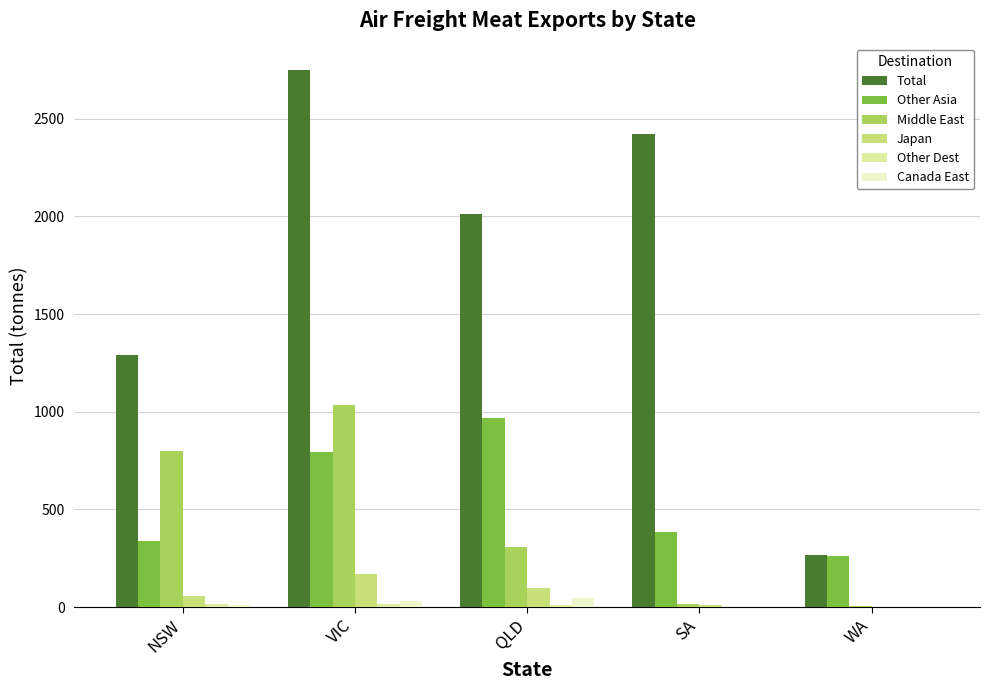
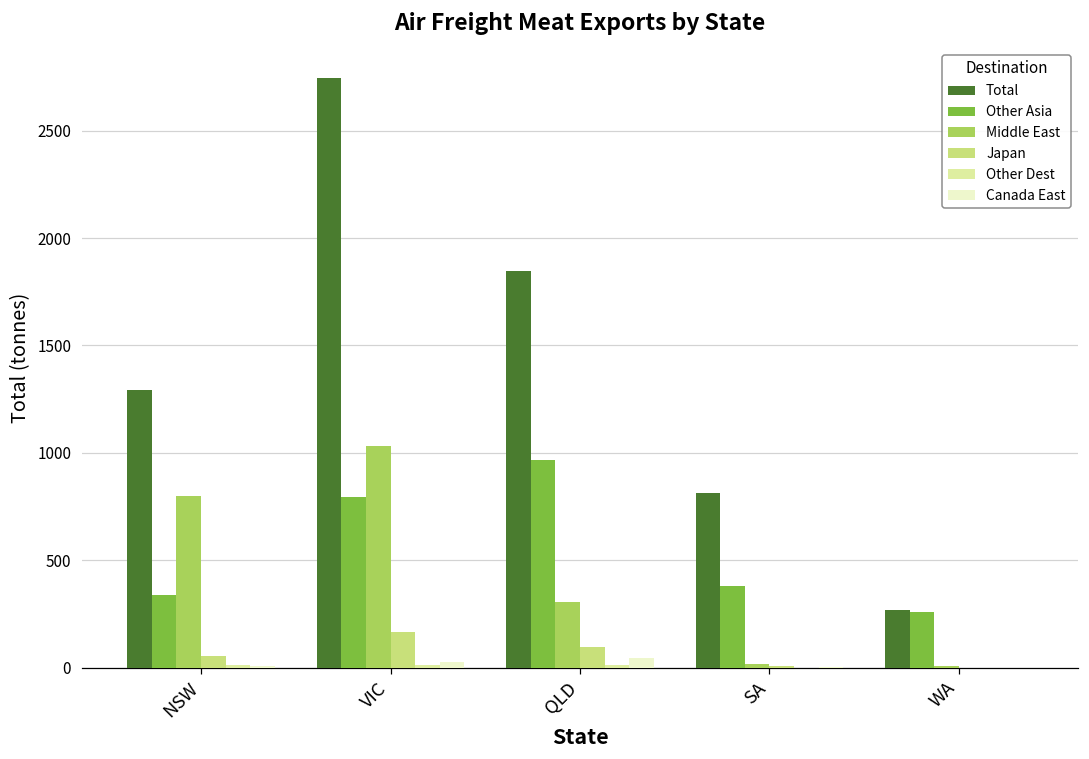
  {
    "Total": {
      "NSW": 1290,
      "VIC": 2750,
-     "QLD": 2010,
-     "SA": 2420,
+     "QLD": 1850,
+     "SA": 810,
      "WA": 270
    }
  }
